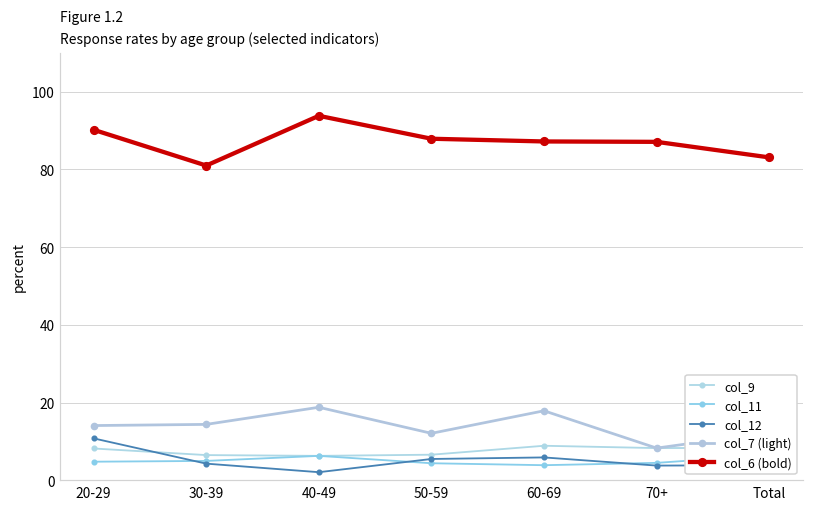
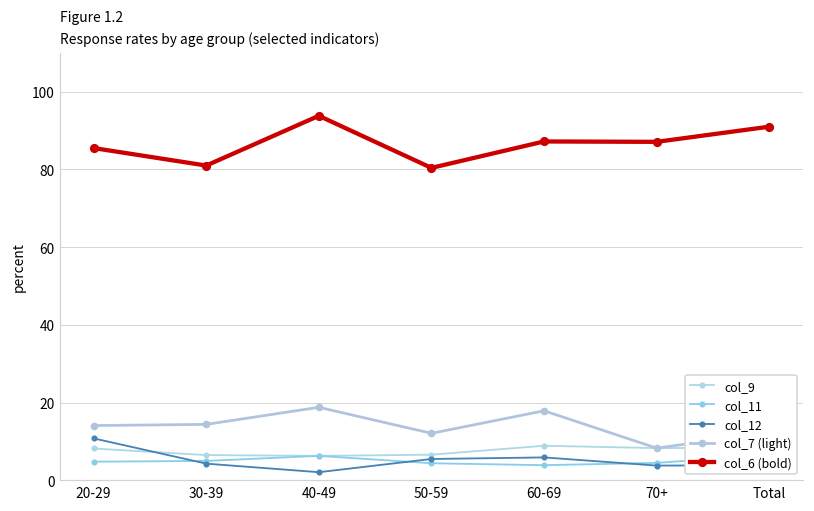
  {
    "col_12": {
      "20-29": 11,
      "40-49": 2,
      "50-59": 6,
      "60-69": 6
    },
    "col_6 (bold)": {
-     "20-29": 90,
+     "20-29": 86,
      "30-39": 81,
      "40-49": 94,
-     "50-59": 88,
+     "50-59": 80,
      "60-69": 87,
      "70+": 87,
-     "Total": 83
+     "Total": 91
    }
  }
